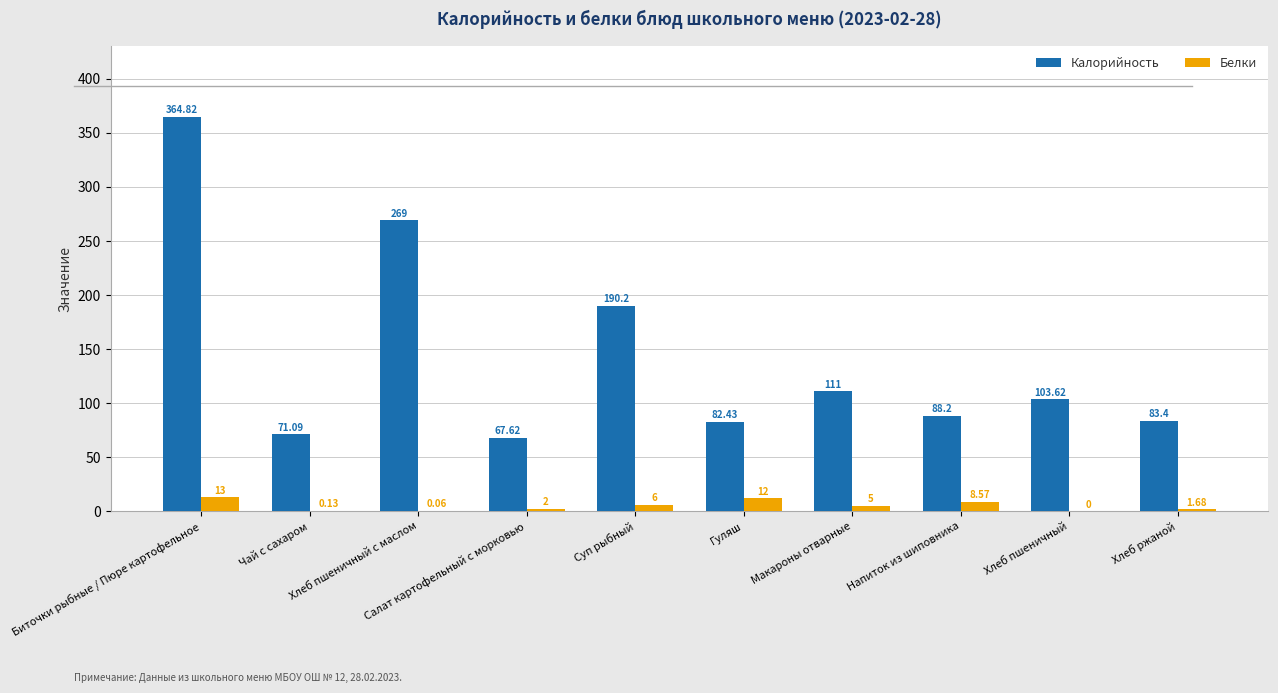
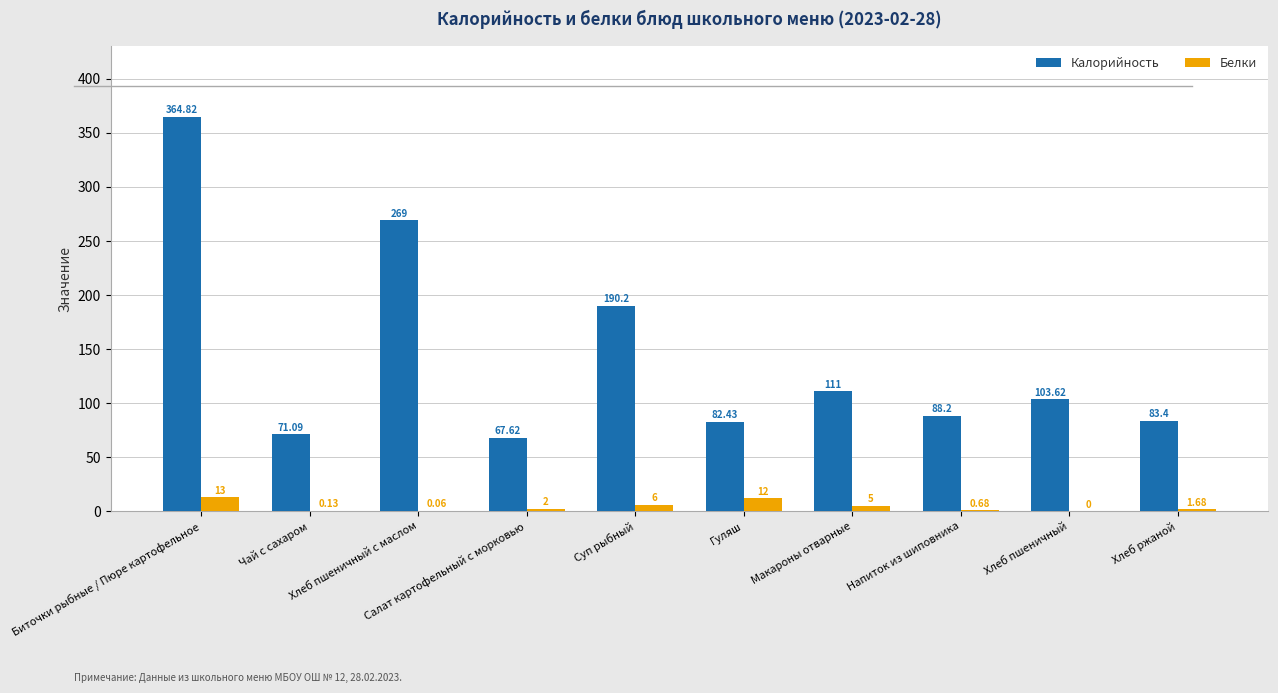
  {
    "Калорийность": {
      "Биточки рыбные / Пюре картофельное": 364.82,
      "Чай с сахаром": 71.09,
      "Хлеб пшеничный с маслом": 269,
      "Салат картофельный с морковью": 67.62,
      "Суп рыбный": 190.2,
      "Гуляш": 82.43,
      "Макароны отварные": 111,
      "Напиток из шиповника": 88.2,
      "Хлеб пшеничный": 103.62,
      "Хлеб ржаной": 83.4
    },
    "Белки": {
      "Биточки рыбные / Пюре картофельное": 13,
      "Чай с сахаром": 0.13,
      "Хлеб пшеничный с маслом": 0.06,
      "Салат картофельный с морковью": 2,
      "Суп рыбный": 6,
      "Гуляш": 12,
      "Макароны отварные": 5,
-     "Напиток из шиповника": 8.57,
+     "Напиток из шиповника": 0.68,
      "Хлеб пшеничный": 0,
      "Хлеб ржаной": 1.68
    }
  }
